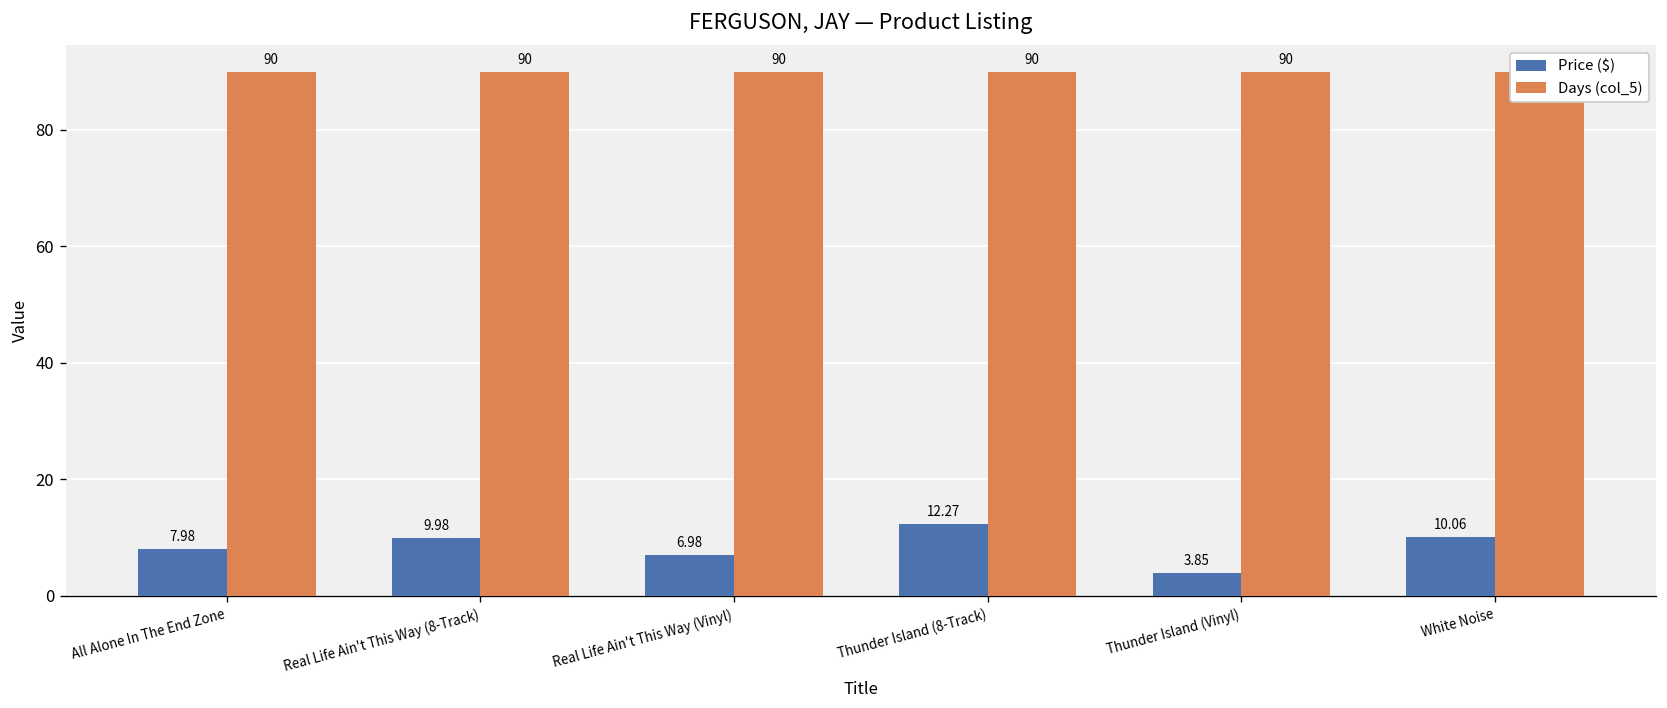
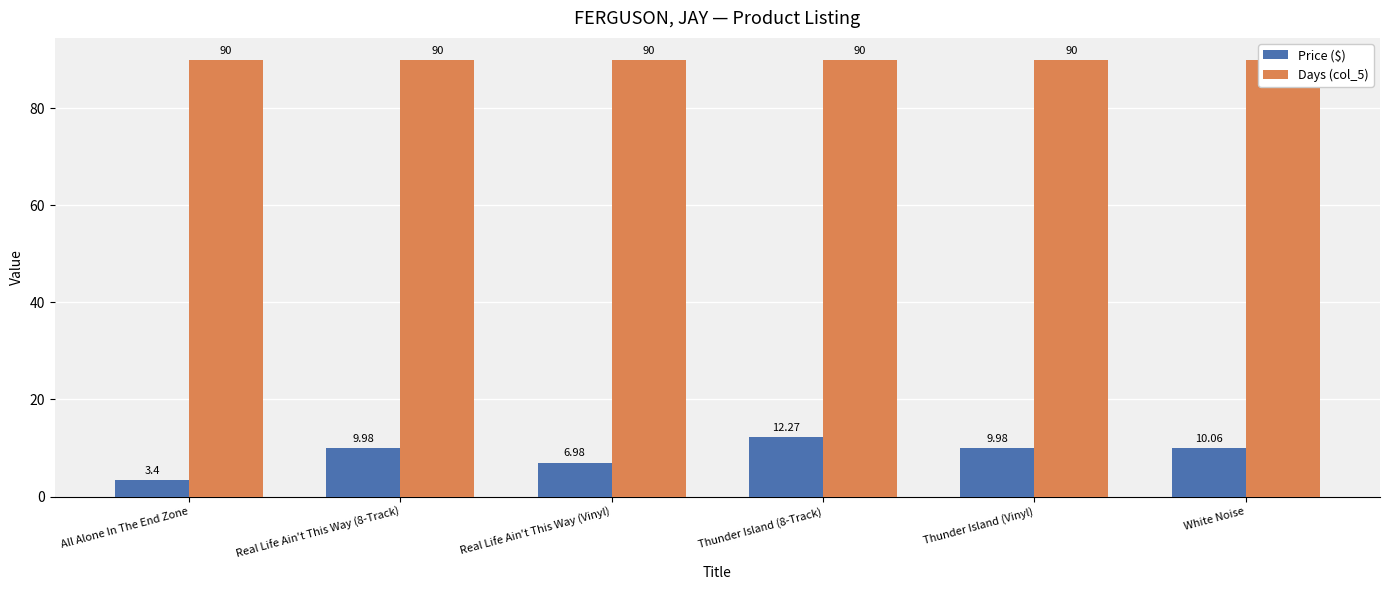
  {
    "Price ($)": {
-     "All Alone In The End Zone": 7.98,
+     "All Alone In The End Zone": 3.4,
      "Real Life Ain't This Way (8-Track)": 9.98,
      "Real Life Ain't This Way (Vinyl)": 6.98,
      "Thunder Island (8-Track)": 12.27,
-     "Thunder Island (Vinyl)": 3.85,
+     "Thunder Island (Vinyl)": 9.98,
      "White Noise": 10.06
    },
    "Days (col_5)": {
      "All Alone In The End Zone": 90,
      "Real Life Ain't This Way (8-Track)": 90,
      "Real Life Ain't This Way (Vinyl)": 90,
      "Thunder Island (8-Track)": 90,
      "Thunder Island (Vinyl)": 90
    }
  }
